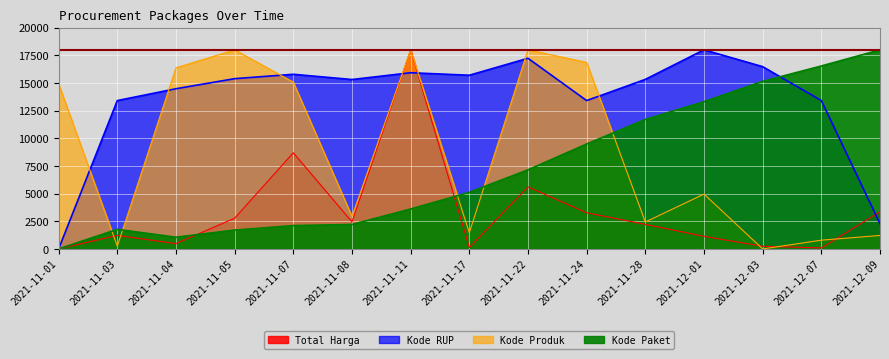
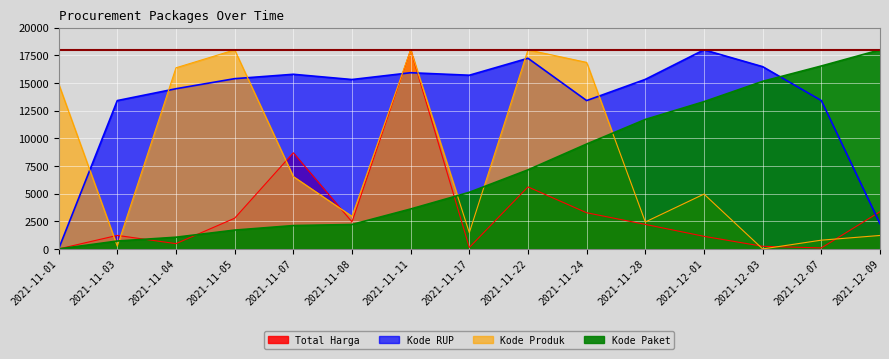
  {
    "Total Harga": {
      "2021-11-03": 1200,
      "2021-11-04": 500,
      "2021-11-05": 2800,
      "2021-11-07": 8700,
      "2021-11-08": 2400,
      "2021-11-17": 100,
      "2021-11-22": 5600,
      "2021-11-24": 3300,
      "2021-12-01": 1100,
      "2021-12-03": 200,
      "2021-12-07": 100,
      "2021-12-09": 3400
    },
    "Kode RUP": {
      "2021-11-03": 13400,
      "2021-11-04": 14500,
      "2021-11-05": 15400,
      "2021-11-07": 15800,
      "2021-11-08": 15300,
      "2021-11-11": 15900,
      "2021-11-17": 15700,
      "2021-11-22": 17200,
      "2021-11-24": 13400,
      "2021-11-28": 15300,
      "2021-12-01": 18000,
      "2021-12-03": 16500,
      "2021-12-07": 13400,
      "2021-12-09": 2300
    },
    "Kode Produk": {
      "2021-11-01": 14900,
      "2021-11-03": 300,
      "2021-11-04": 16400,
      "2021-11-05": 18000,
-     "2021-11-07": 15100,
+     "2021-11-07": 6500,
      "2021-11-08": 2900,
      "2021-11-17": 1500,
      "2021-11-22": 18000,
      "2021-11-24": 16900,
      "2021-12-01": 5000,
      "2021-12-03": 0,
      "2021-12-07": 800,
      "2021-12-09": 1200
    },
    "Kode Paket": {
-     "2021-11-03": 1800,
+     "2021-11-03": 700,
      "2021-11-04": 1100,
      "2021-11-05": 1700,
      "2021-11-07": 2100,
      "2021-11-08": 2200,
      "2021-11-11": 3600,
      "2021-11-17": 5100,
      "2021-11-22": 7200,
      "2021-11-24": 9500,
      "2021-11-28": 11700,
      "2021-12-01": 13300,
      "2021-12-03": 15200,
      "2021-12-07": 16500,
      "2021-12-09": 18000
    }
  }
